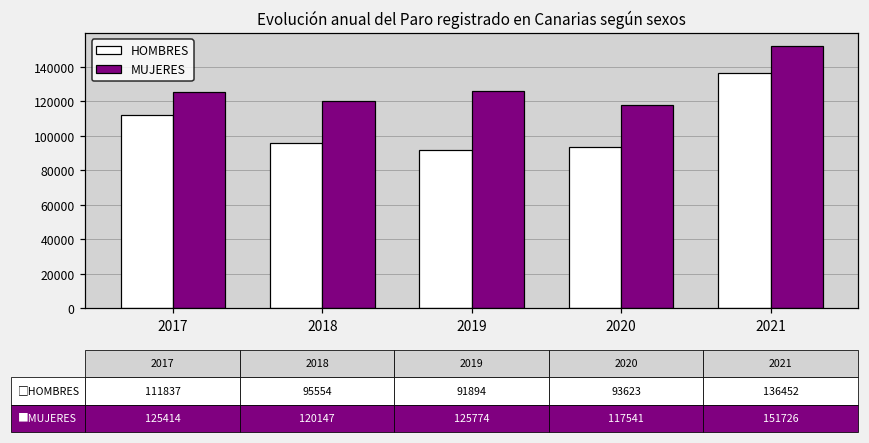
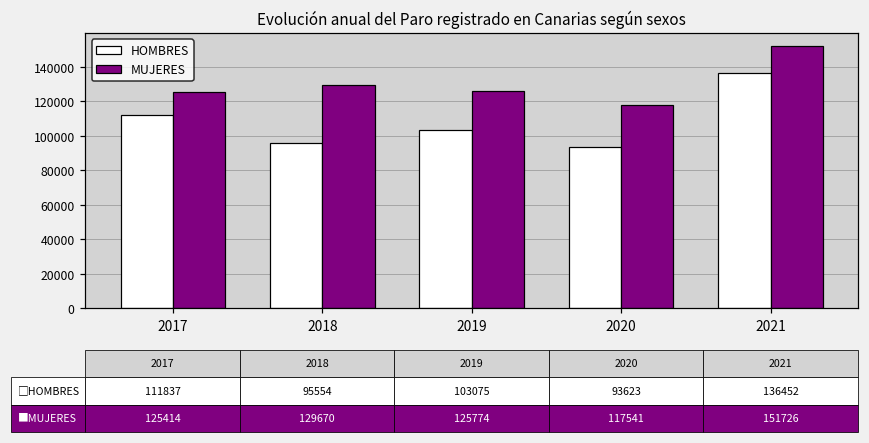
  {
    "HOMBRES": {
-     "2019": 91894
+     "2019": 103075
    },
    "MUJERES": {
-     "2018": 120147
+     "2018": 129670
    }
  }
